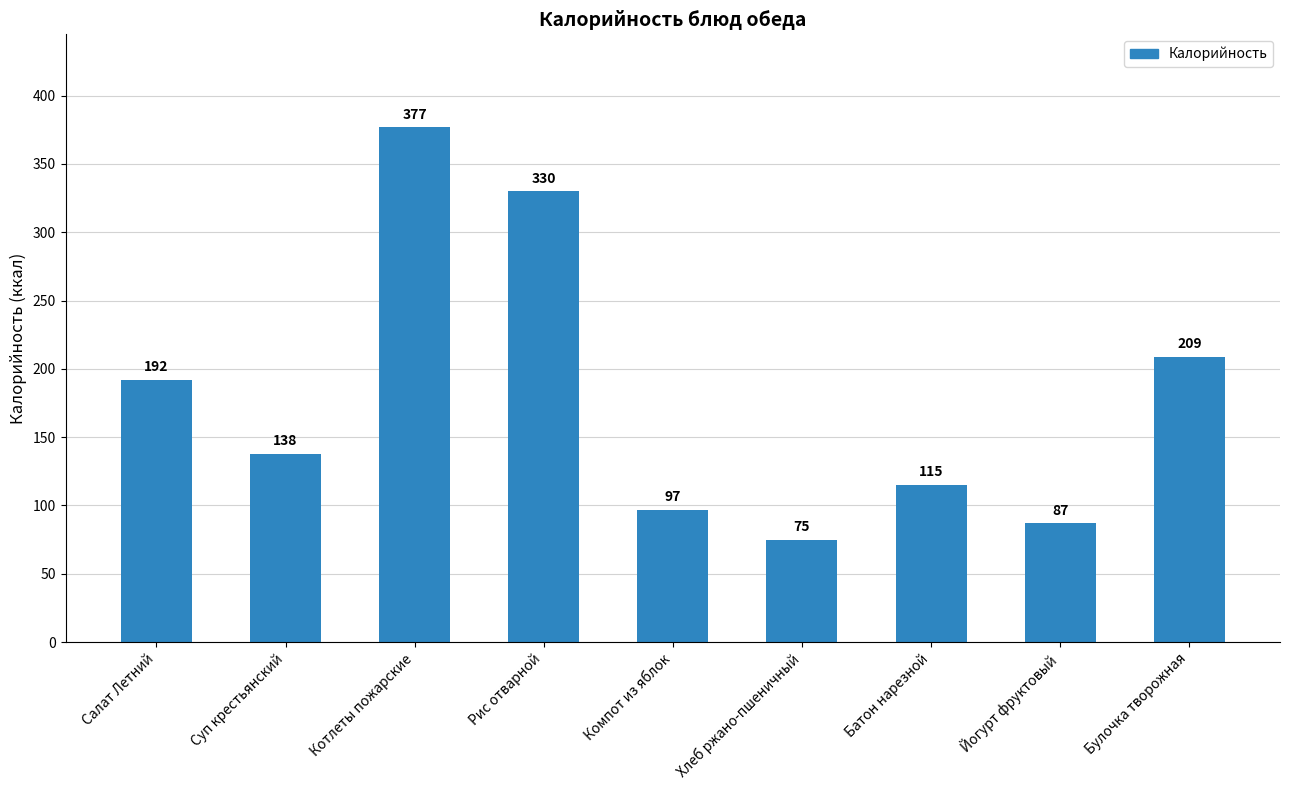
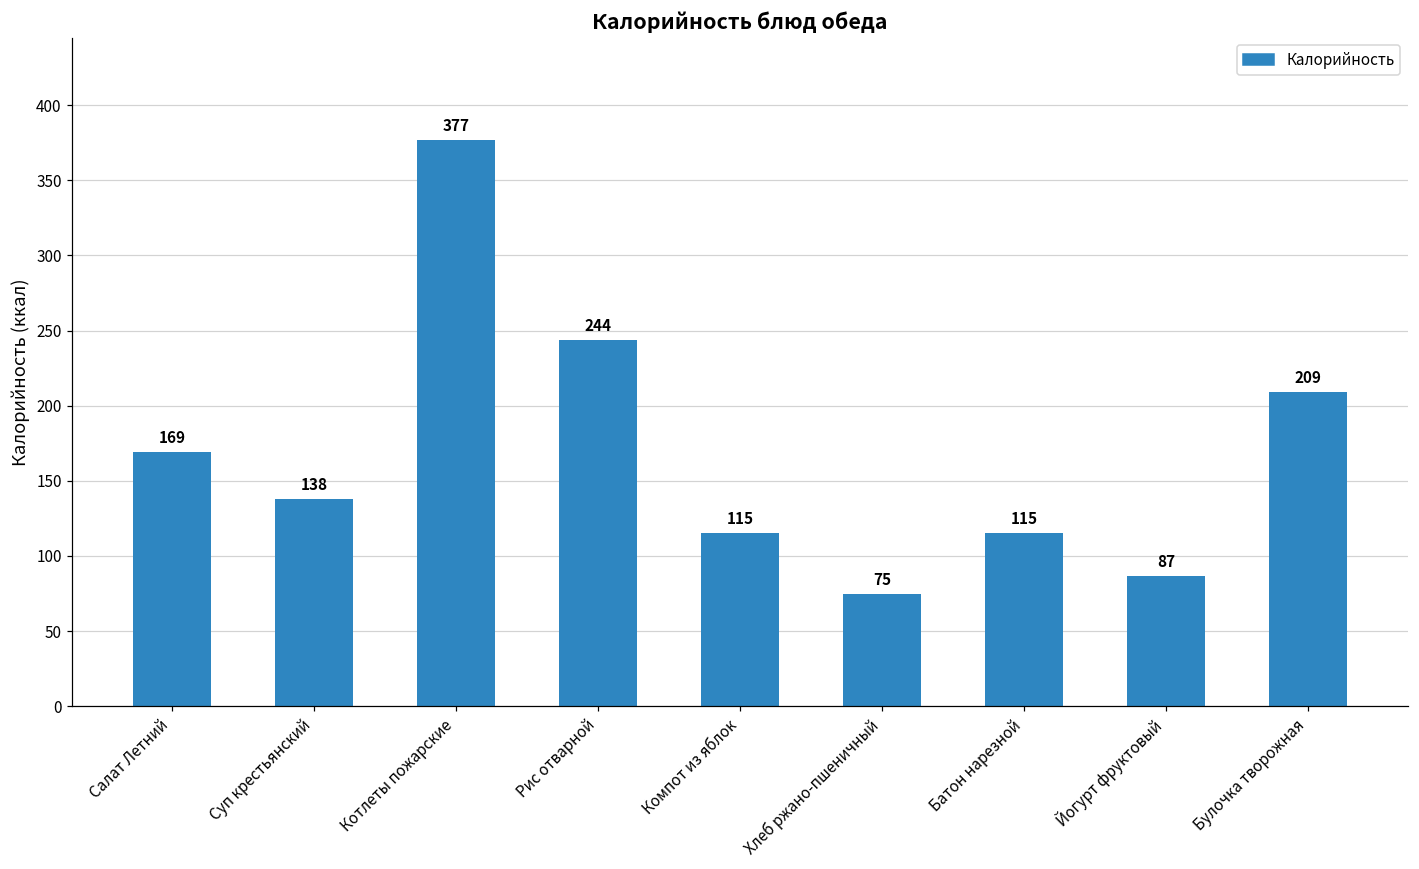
  {
-   "Салат Летний": 192,
+   "Салат Летний": 169,
    "Суп крестьянский": 138,
    "Котлеты пожарские": 377,
-   "Рис отварной": 330,
-   "Компот из яблок": 97,
+   "Рис отварной": 244,
+   "Компот из яблок": 115,
    "Хлеб ржано-пшеничный": 75,
    "Батон нарезной": 115,
    "Йогурт фруктовый": 87,
    "Булочка творожная": 209
  }
